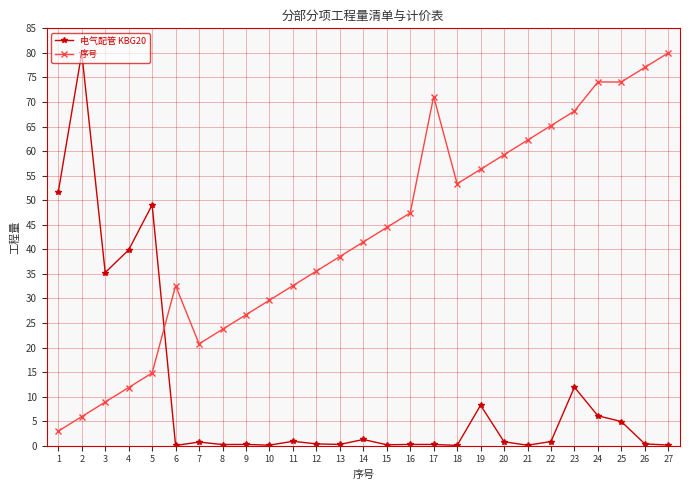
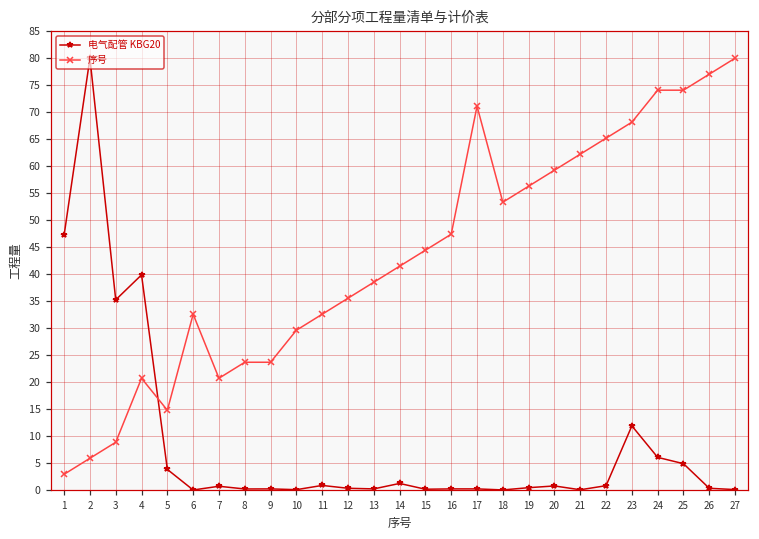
  {
    "电气配管 KBG20": {
-     "1": 52,
+     "1": 47,
      "3": 35,
      "4": 40,
-     "5": 49,
+     "5": 4,
      "6": 0,
      "7": 1,
      "8": 0,
      "9": 0,
      "10": 0,
      "11": 1,
      "12": 0,
      "13": 0,
      "14": 1,
      "15": 0,
      "16": 0,
      "17": 0,
      "18": 0,
-     "19": 8,
+     "19": 0,
      "20": 1,
      "21": 0,
      "22": 1,
      "23": 12,
      "24": 6,
      "25": 5,
      "26": 0,
      "27": 0
    },
    "序号": {
      "1": 3,
      "2": 6,
      "3": 9,
-     "4": 12,
+     "4": 21,
      "5": 15,
      "6": 33,
      "7": 21,
      "8": 24,
-     "9": 27,
+     "9": 24,
      "10": 30,
      "11": 33,
      "12": 36,
      "13": 39,
      "14": 41,
      "15": 44,
      "16": 47,
      "17": 71,
      "18": 53,
      "19": 56,
      "20": 59,
      "21": 62,
      "22": 65,
      "23": 68,
      "24": 74,
      "25": 74,
      "26": 77,
      "27": 80
    }
  }
